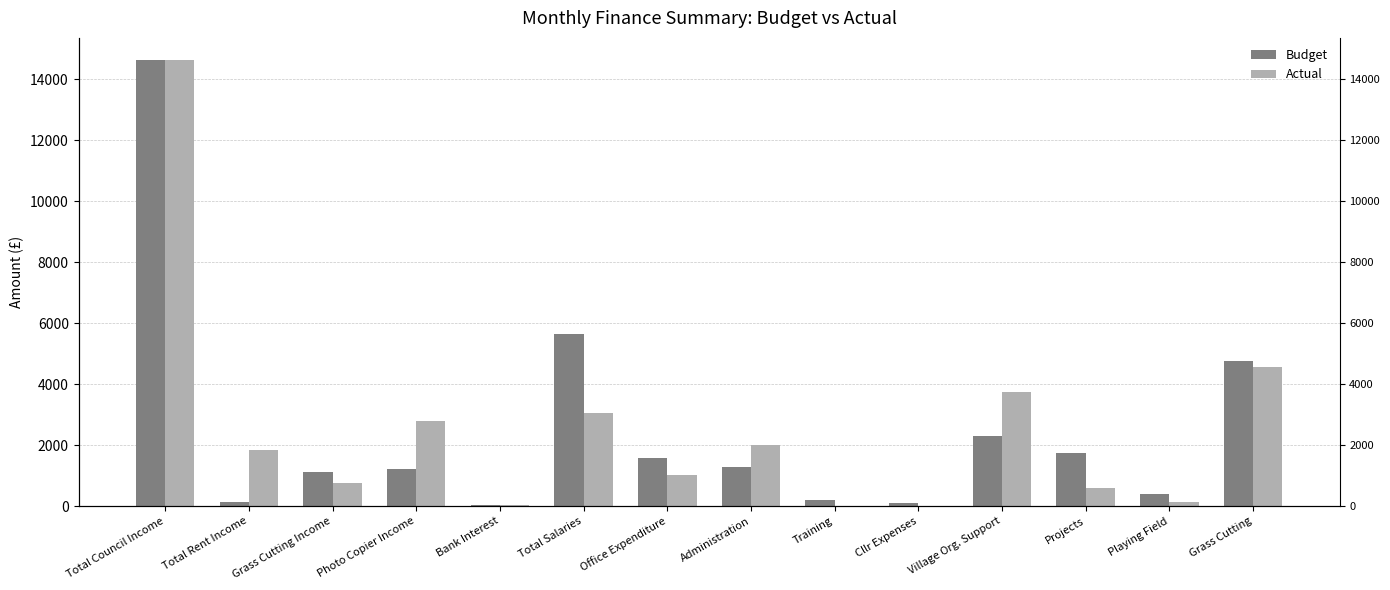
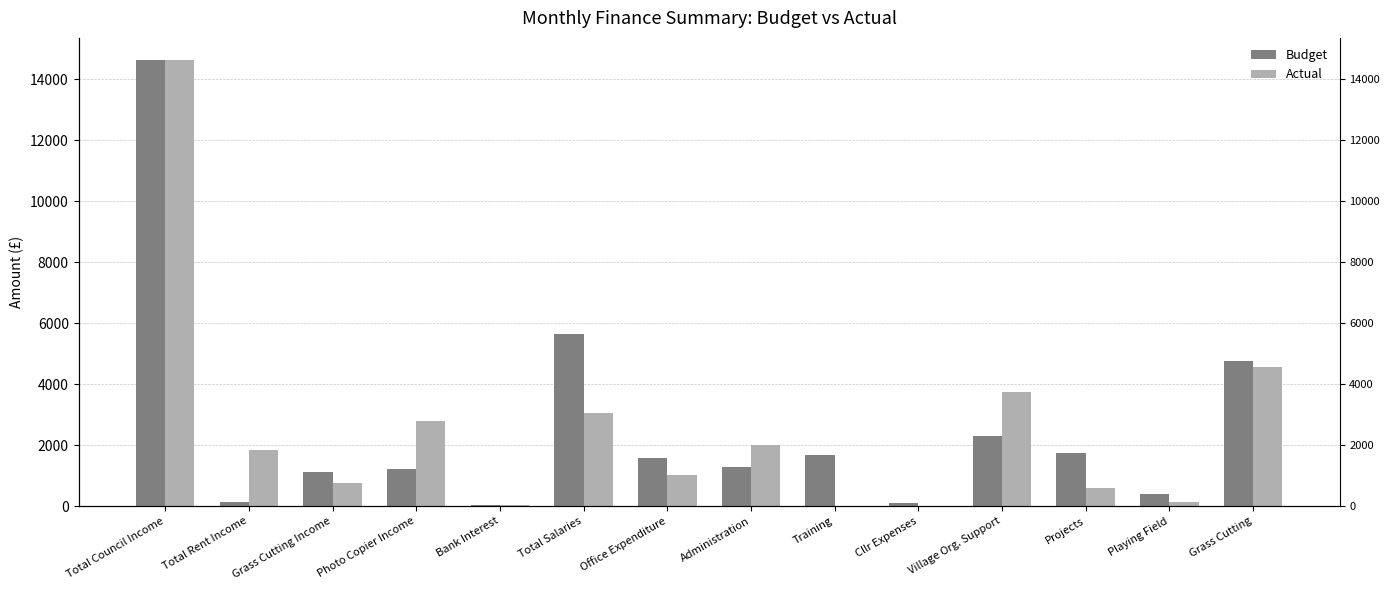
  {
    "Budget": {
      "Total Council Income": 14600,
      "Total Rent Income": 100,
      "Grass Cutting Income": 1100,
      "Photo Copier Income": 1200,
      "Total Salaries": 5700,
      "Office Expenditure": 1600,
      "Administration": 1300,
-     "Training": 200,
+     "Training": 1700,
      "Cllr Expenses": 100,
      "Village Org. Support": 2300,
      "Projects": 1800,
      "Playing Field": 400,
      "Grass Cutting": 4800
    },
    "Actual": {
      "Total Council Income": 14600,
      "Total Rent Income": 1800,
      "Grass Cutting Income": 700,
      "Photo Copier Income": 2800,
      "Total Salaries": 3100,
      "Office Expenditure": 1000,
      "Administration": 2000,
      "Training": 0,
      "Cllr Expenses": 0,
      "Village Org. Support": 3700,
      "Projects": 600,
      "Playing Field": 100,
      "Grass Cutting": 4600
    }
  }
